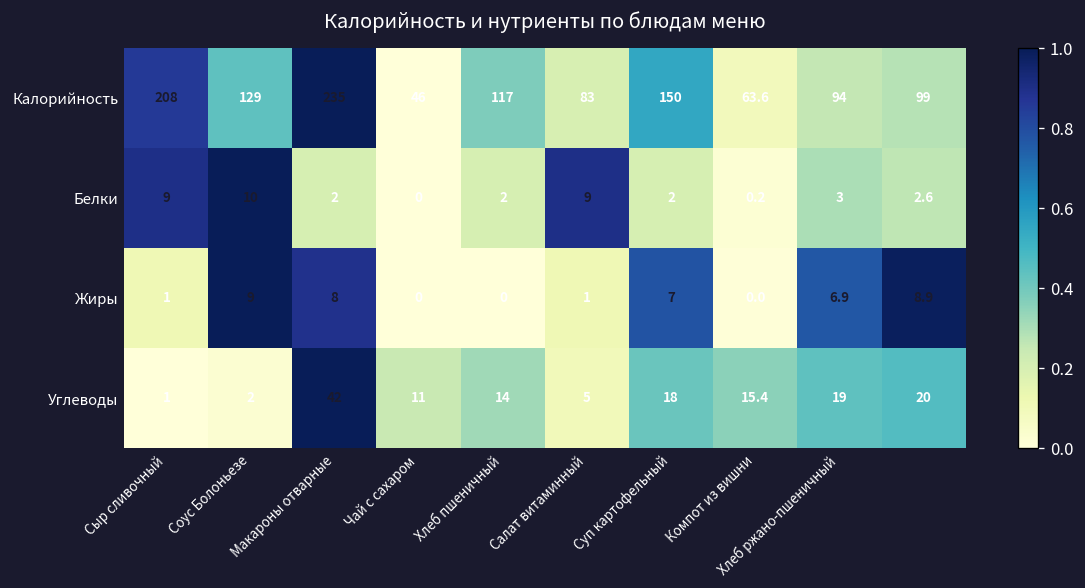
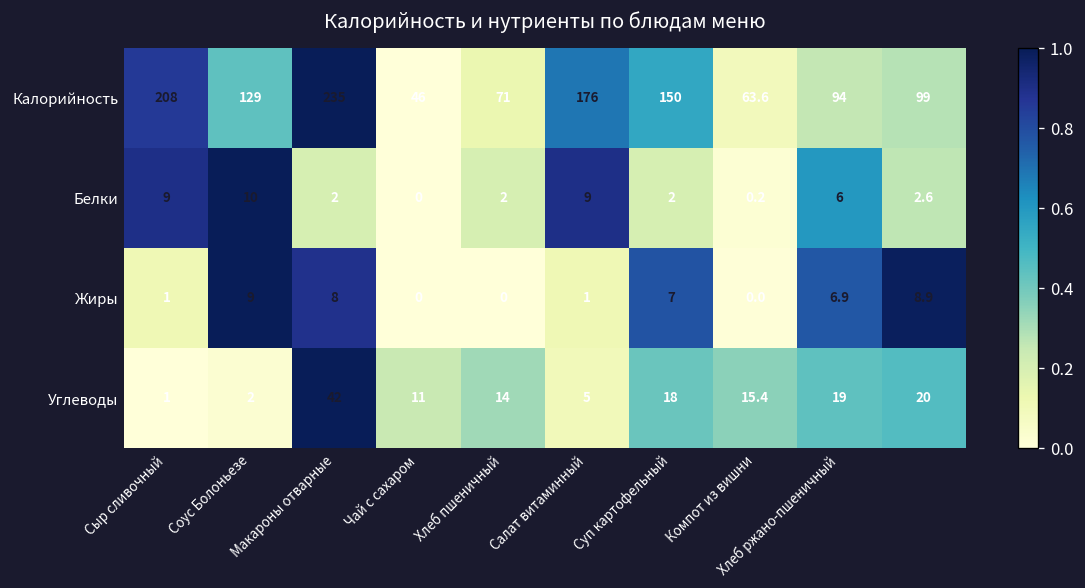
  {
    "Калорийность": {
      "Сыр сливочный": 208,
      "Соус Болоньезе": 129,
-     "Хлеб пшеничный": 117,
-     "Салат витаминный": 83,
+     "Хлеб пшеничный": 71,
+     "Салат витаминный": 176,
      "Суп картофельный": 150,
      "Компот из вишни": 63.6,
      "Хлеб ржано-пшеничный": 94
    },
    "Белки": {
      "Сыр сливочный": 9,
      "Макароны отварные": 2,
      "Хлеб пшеничный": 2,
      "Салат витаминный": 9,
      "Суп картофельный": 2,
-     "Хлеб ржано-пшеничный": 3
+     "Хлеб ржано-пшеничный": 6
    },
    "Жиры": {
      "Сыр сливочный": 1,
      "Макароны отварные": 8,
      "Салат витаминный": 1,
      "Суп картофельный": 7,
      "Хлеб ржано-пшеничный": 6.9
    },
    "Углеводы": {
      "Чай с сахаром": 11,
      "Хлеб пшеничный": 14,
      "Салат витаминный": 5,
      "Суп картофельный": 18,
      "Компот из вишни": 15.4,
      "Хлеб ржано-пшеничный": 19
    }
  }
